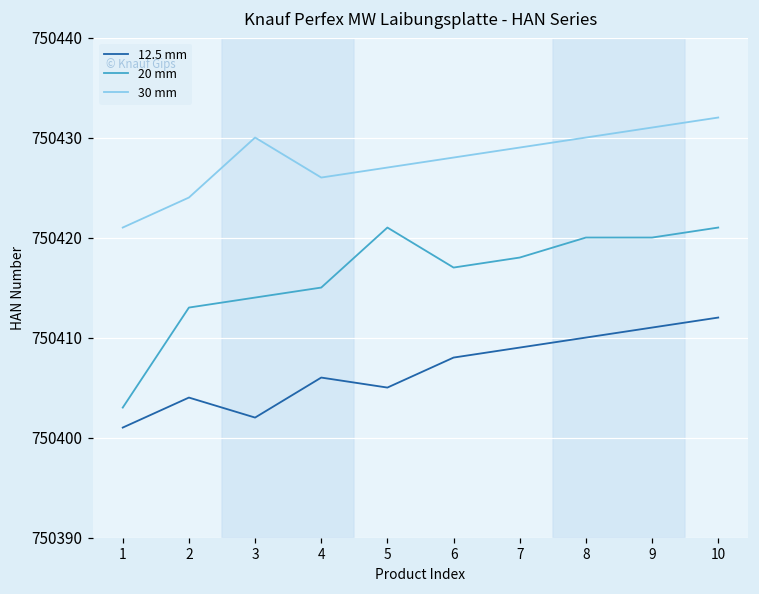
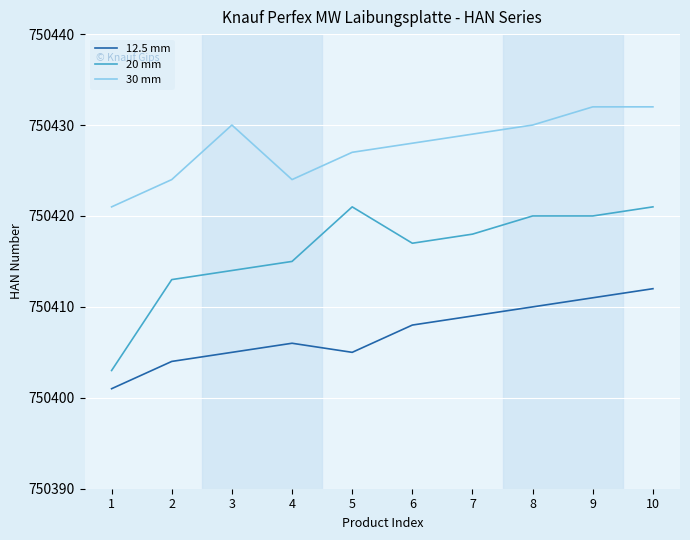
  {
    "12.5 mm": {
      "1": 750401,
      "2": 750404,
-     "3": 750402,
+     "3": 750405,
      "4": 750406,
      "5": 750405,
      "6": 750408,
      "7": 750409,
      "8": 750410,
      "9": 750411,
      "10": 750412
    },
    "20 mm": {
      "1": 750403,
      "2": 750413,
      "3": 750414,
      "4": 750415,
      "5": 750421,
      "6": 750417,
      "7": 750418,
      "8": 750420,
      "9": 750420,
      "10": 750421
    },
    "30 mm": {
      "1": 750421,
      "2": 750424,
      "3": 750430,
-     "4": 750426,
+     "4": 750424,
      "5": 750427,
      "6": 750428,
      "7": 750429,
      "8": 750430,
-     "9": 750431,
+     "9": 750432,
      "10": 750432
    }
  }
